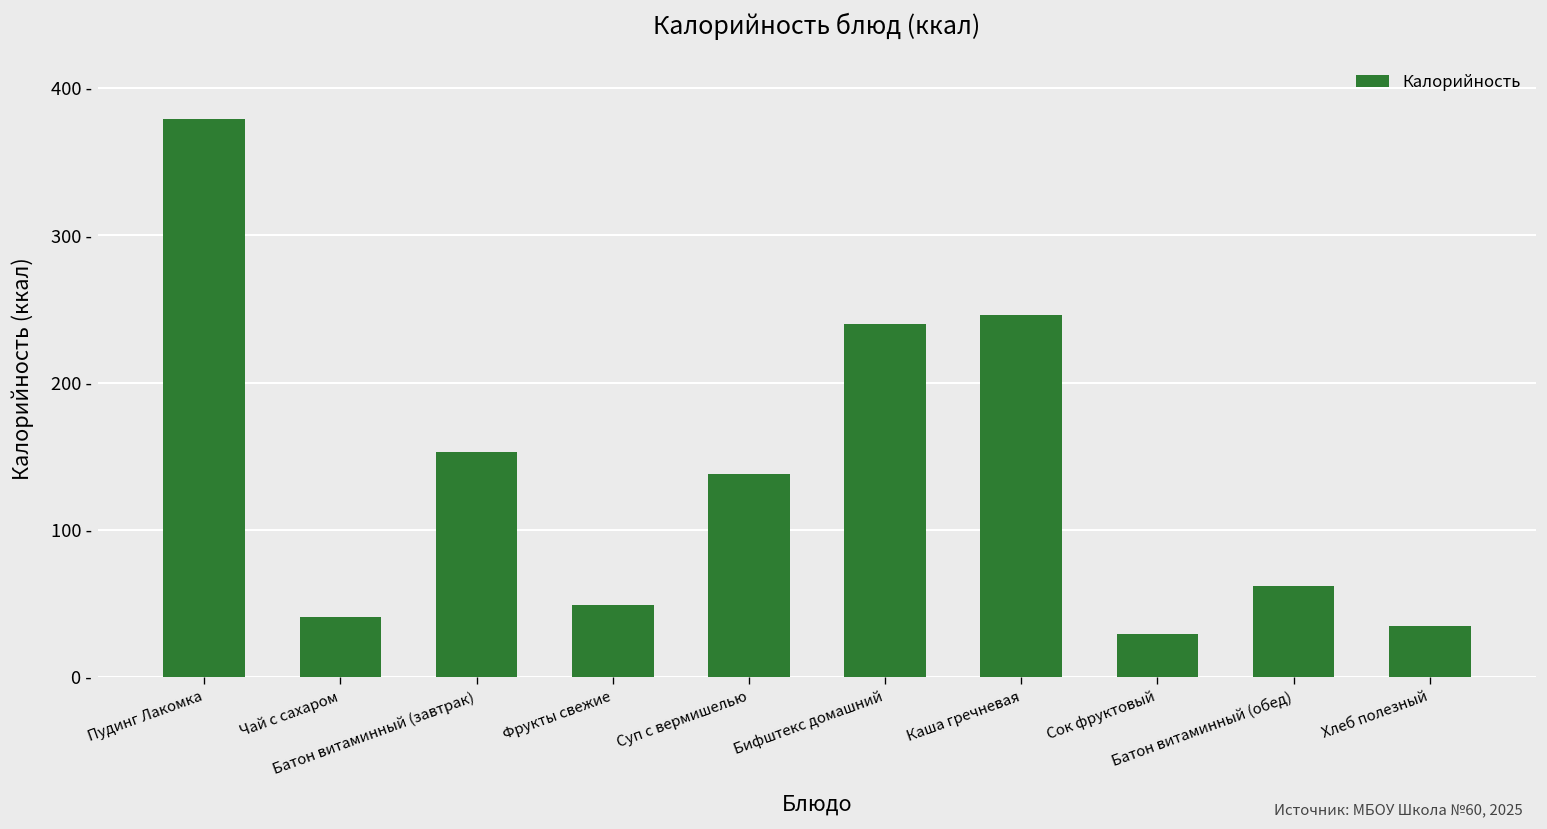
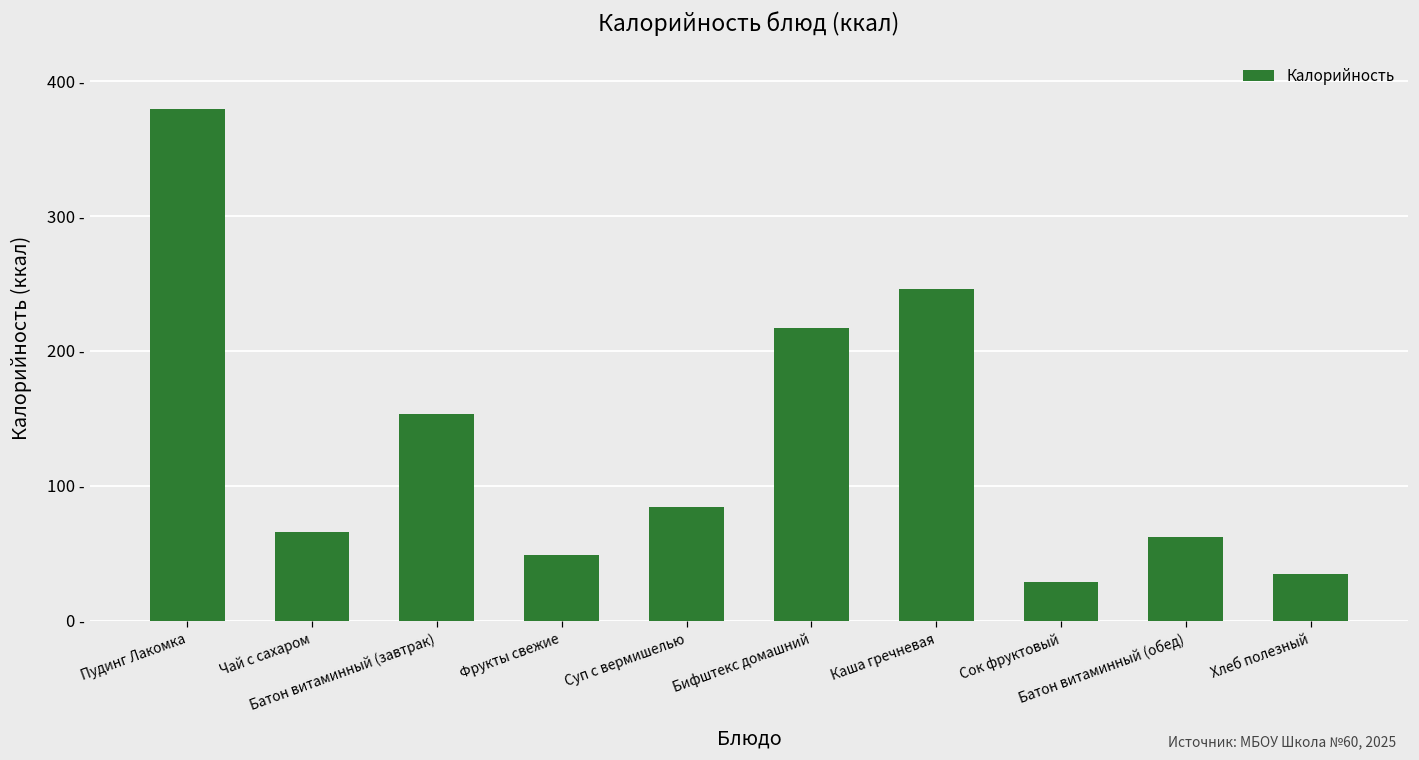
  {
    "Пудинг Лакомка": "379 -",
-   "Чай с сахаром": "41 -",
+   "Чай с сахаром": "66 -",
    "Батон витаминный (завтрак)": "153 -",
    "Фрукты свежие": "49 -",
-   "Суп с вермишелью": "138 -",
-   "Бифштекс домашний": "240 -",
+   "Суп с вермишелью": "84 -",
+   "Бифштекс домашний": "217 -",
    "Каша гречневая": "246 -",
    "Сок фруктовый": "29 -",
    "Батон витаминный (обед)": "62 -",
    "Хлеб полезный": "35 -"
  }
